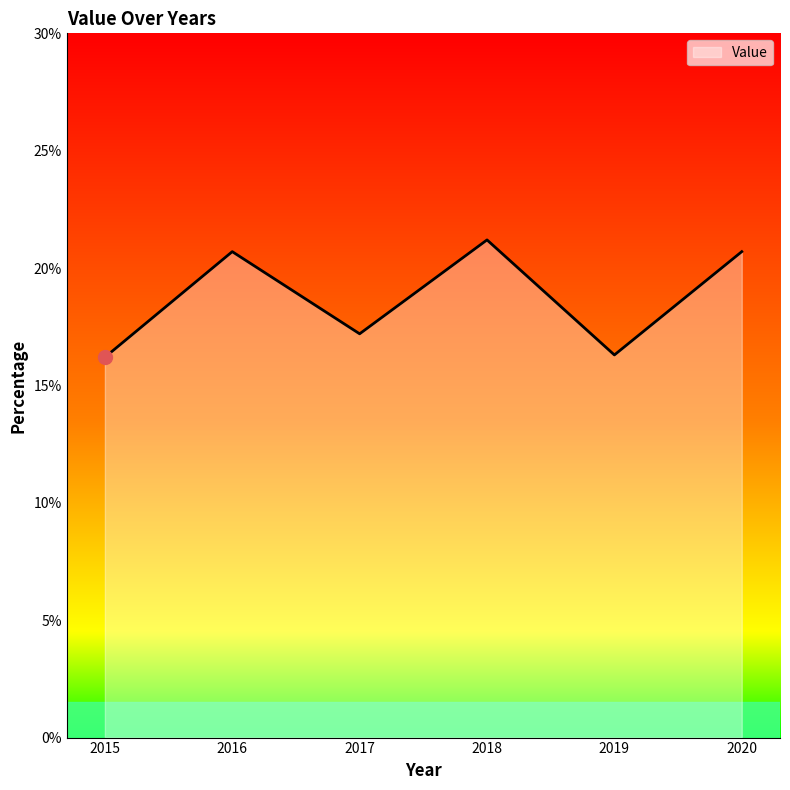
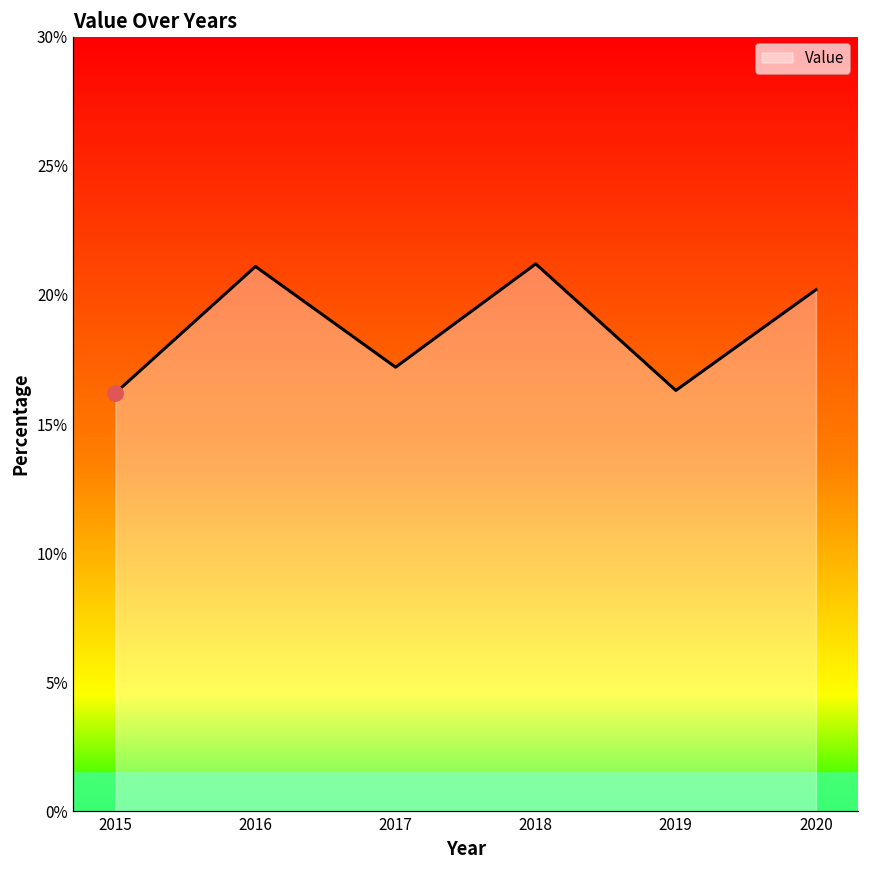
  {
    "Value": {
-     "2016": "20.7%",
+     "2016": "21.1%",
      "2017": "17.2%",
      "2018": "21.2%",
      "2019": "16.3%",
-     "2020": "20.7%"
+     "2020": "20.2%"
    }
  }
